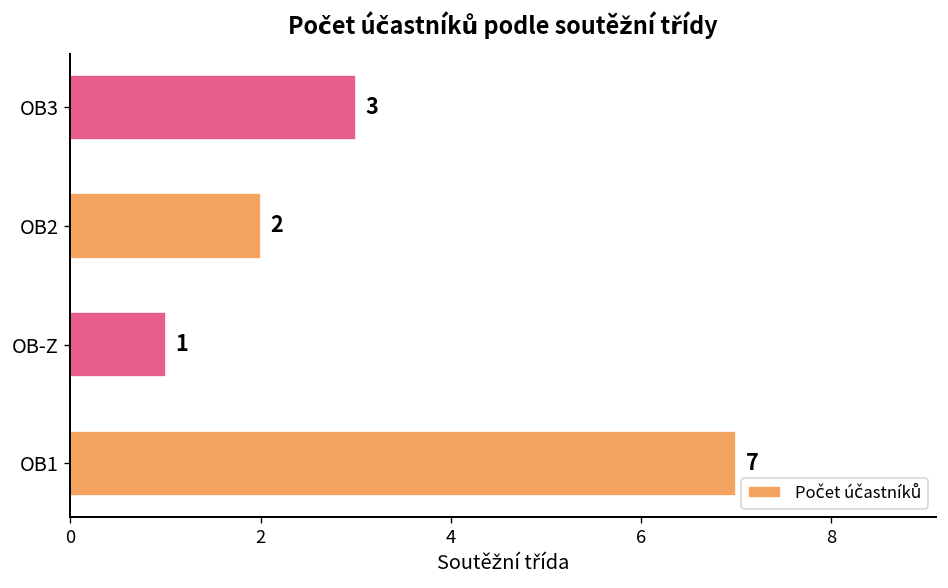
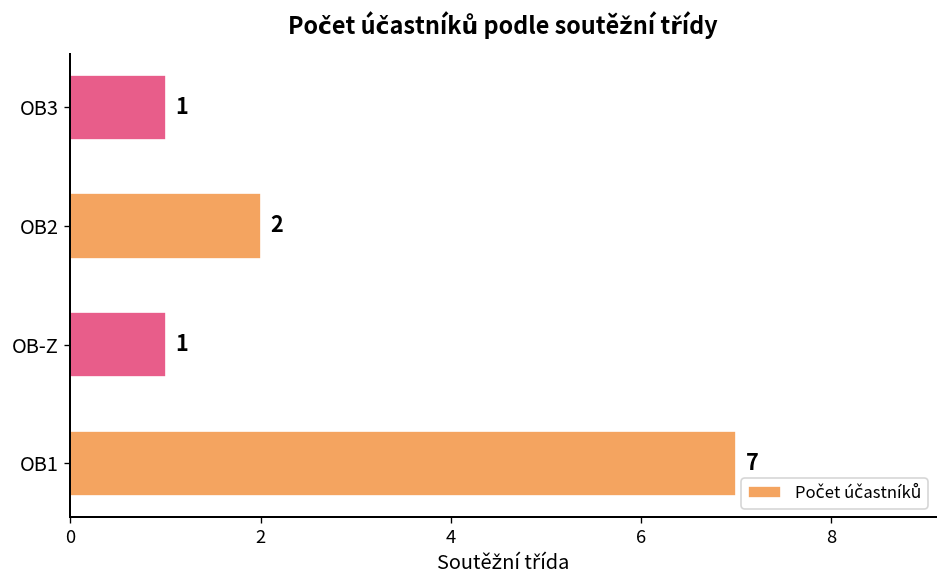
  {
-   "OB3": 3,
+   "OB3": 1,
    "OB2": 2,
    "OB-Z": 1,
    "OB1": 7
  }
